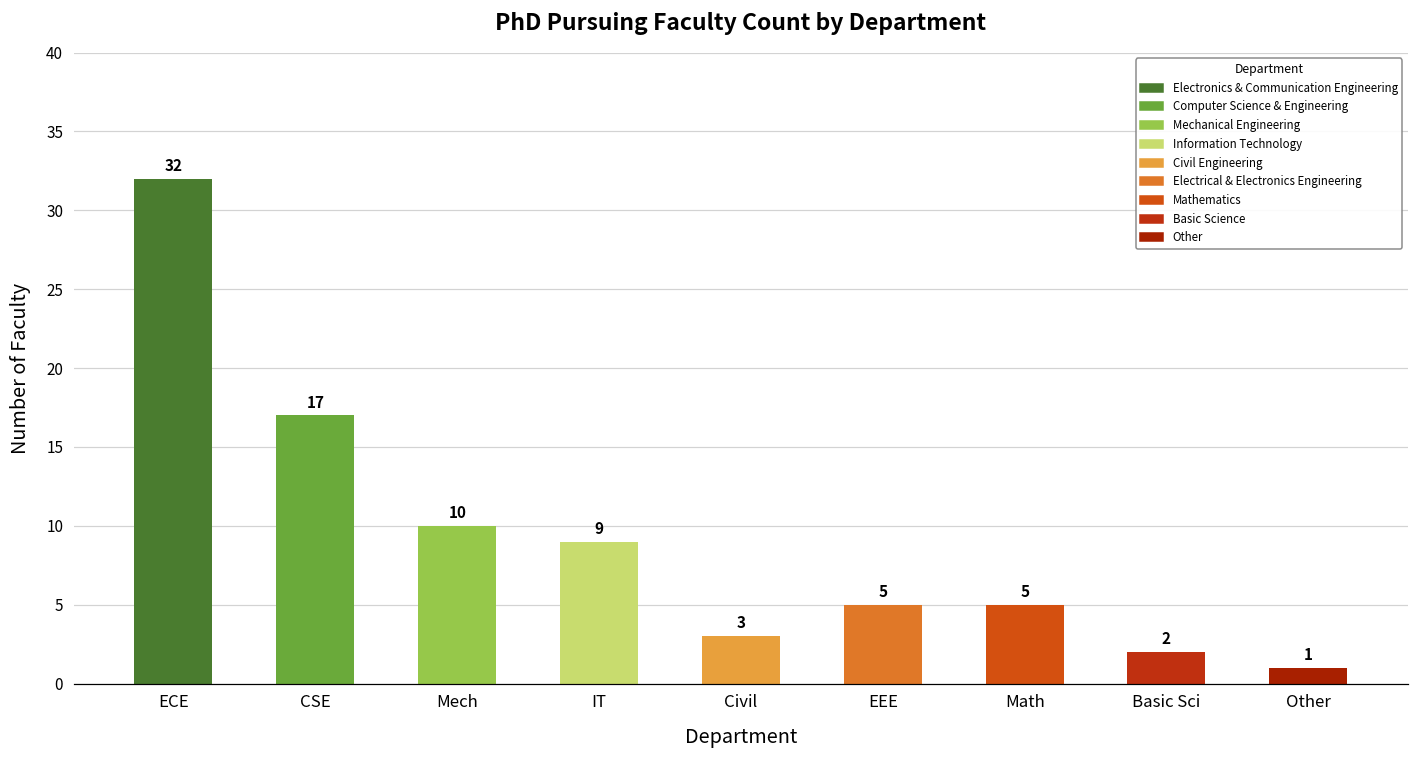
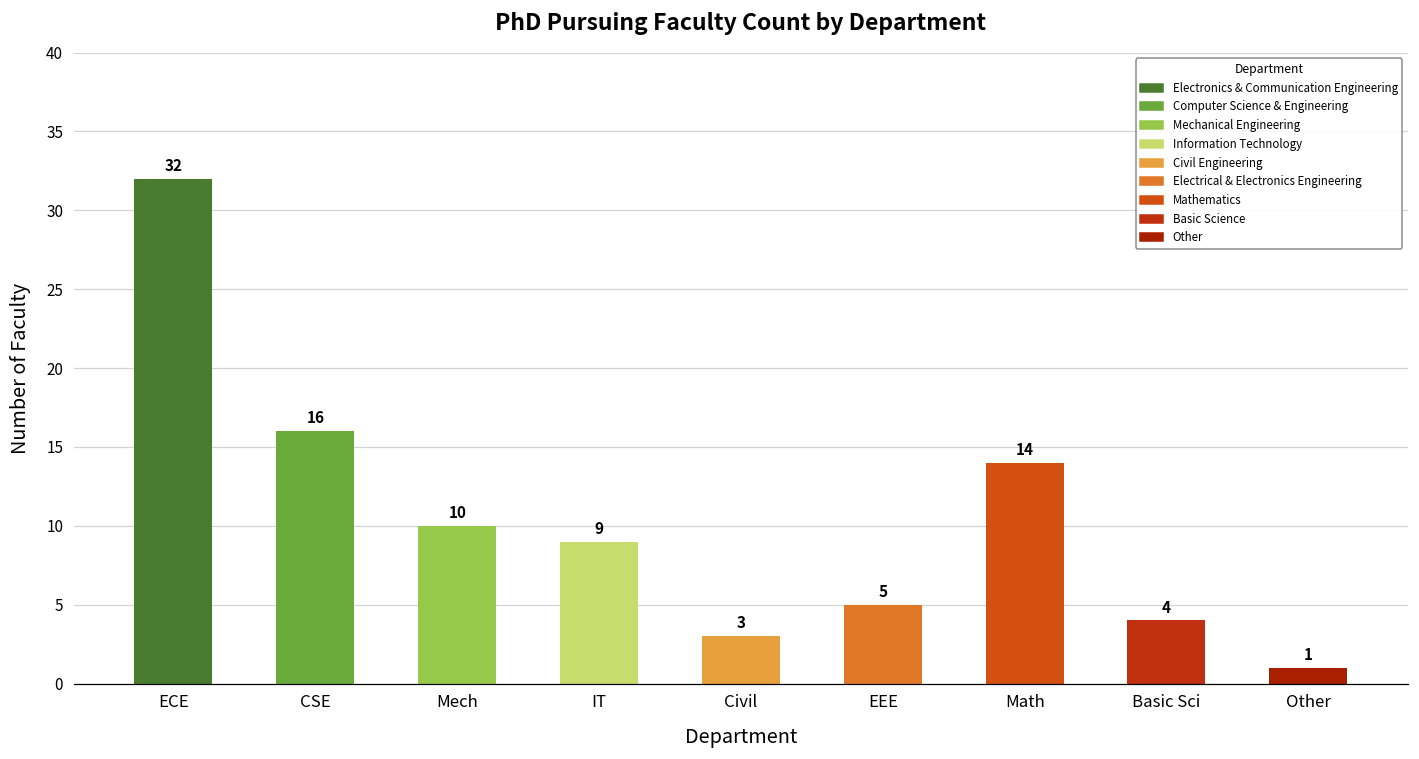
  {
    "ECE": 32,
-   "CSE": 17,
+   "CSE": 16,
    "Mech": 10,
    "IT": 9,
    "Civil": 3,
    "EEE": 5,
-   "Math": 5,
-   "Basic Sci": 2,
+   "Math": 14,
+   "Basic Sci": 4,
    "Other": 1
  }
